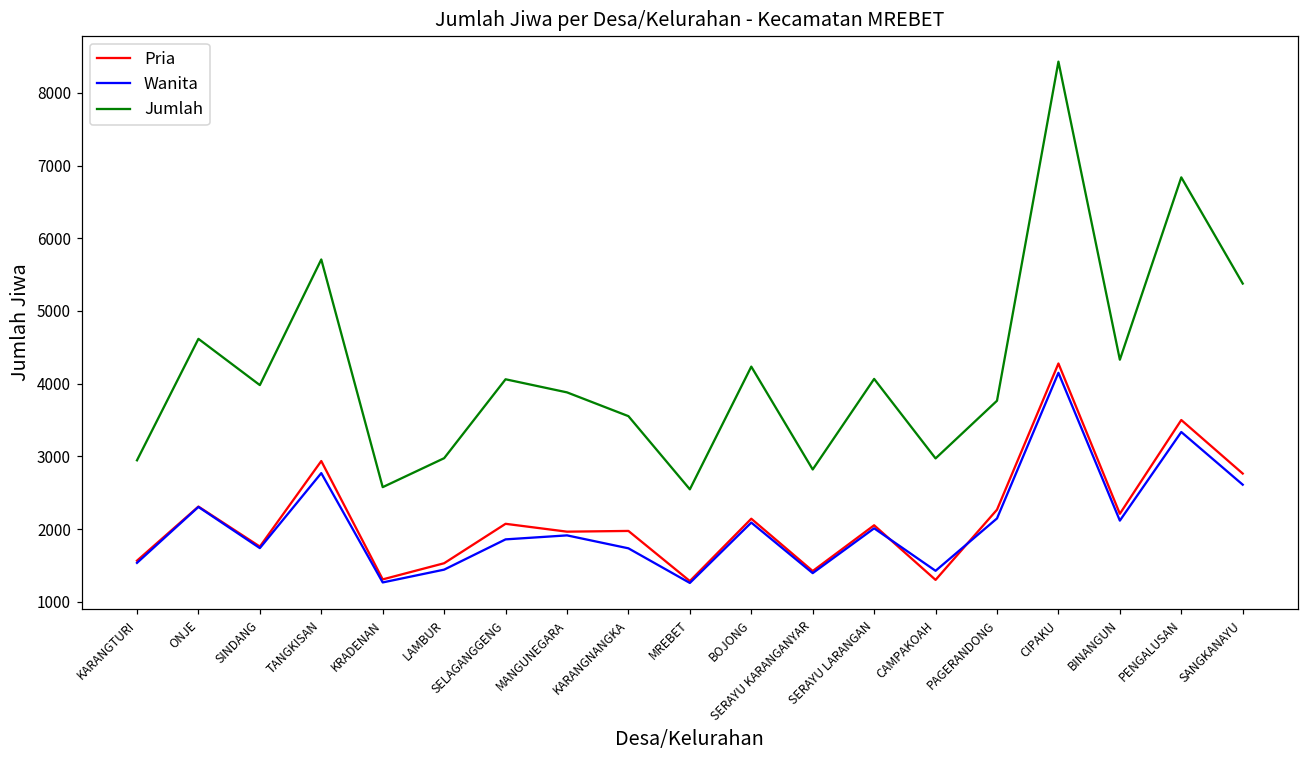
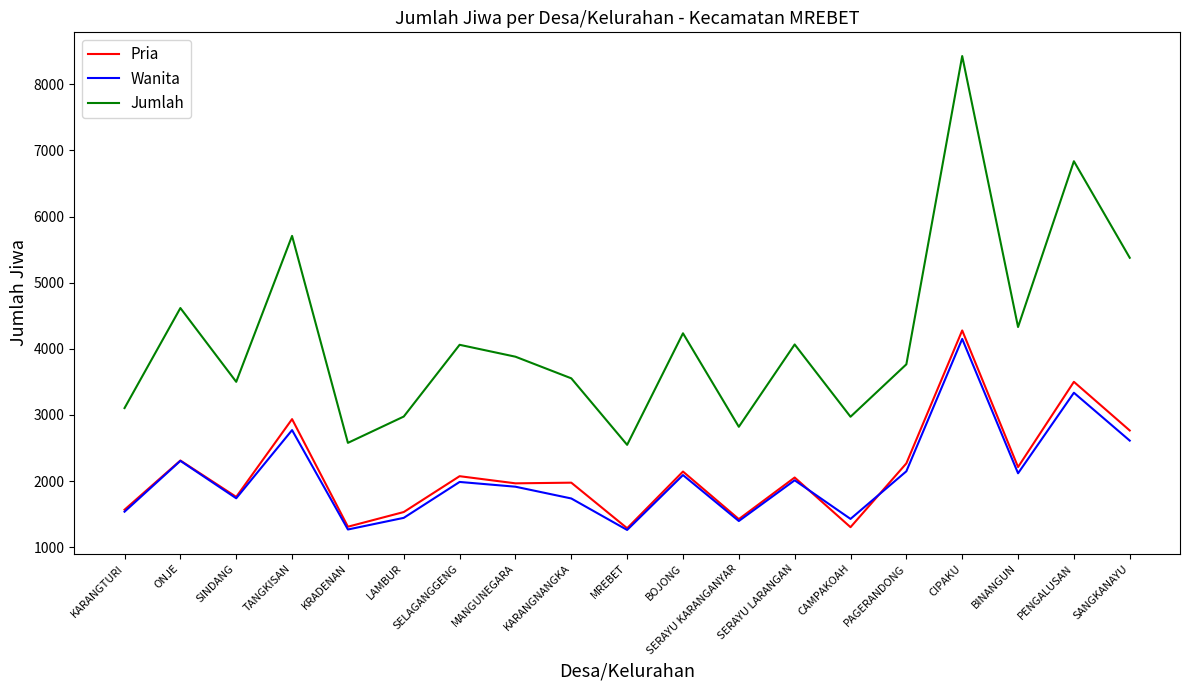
  {
    "Pria": {
      "TANGKISAN": 2900,
      "KRADENAN": 1300,
      "LAMBUR": 1500,
      "SELAGANGGENG": 2100,
      "MANGUNEGARA": 2000,
      "KARANGNANGKA": 2000,
      "BOJONG": 2100,
      "SERAYU LARANGAN": 2100,
      "CAMPAKOAH": 1300,
      "PAGERANDONG": 2300,
      "CIPAKU": 4300,
      "BINANGUN": 2200,
      "PENGALUSAN": 3500,
      "SANGKANAYU": 2800
    },
    "Wanita": {
      "TANGKISAN": 2800,
      "KRADENAN": 1300,
      "LAMBUR": 1400,
-     "SELAGANGGENG": 1900,
+     "SELAGANGGENG": 2000,
      "MANGUNEGARA": 1900,
      "KARANGNANGKA": 1700,
      "BOJONG": 2100,
      "SERAYU LARANGAN": 2000,
      "CAMPAKOAH": 1400,
      "PAGERANDONG": 2100,
      "CIPAKU": 4200,
      "BINANGUN": 2100,
      "PENGALUSAN": 3300,
      "SANGKANAYU": 2600
    },
    "Jumlah": {
-     "KARANGTURI": 2900,
+     "KARANGTURI": 3100,
      "ONJE": 4600,
-     "SINDANG": 4000,
+     "SINDANG": 3500,
      "TANGKISAN": 5700,
      "KRADENAN": 2600,
      "LAMBUR": 3000,
      "SELAGANGGENG": 4100,
      "MANGUNEGARA": 3900,
      "KARANGNANGKA": 3600,
      "MREBET": 2500,
      "BOJONG": 4200,
      "SERAYU KARANGANYAR": 2800,
      "SERAYU LARANGAN": 4100,
      "CAMPAKOAH": 3000,
      "PAGERANDONG": 3800,
      "CIPAKU": 8400,
      "BINANGUN": 4300,
      "PENGALUSAN": 6800,
      "SANGKANAYU": 5400
    }
  }
